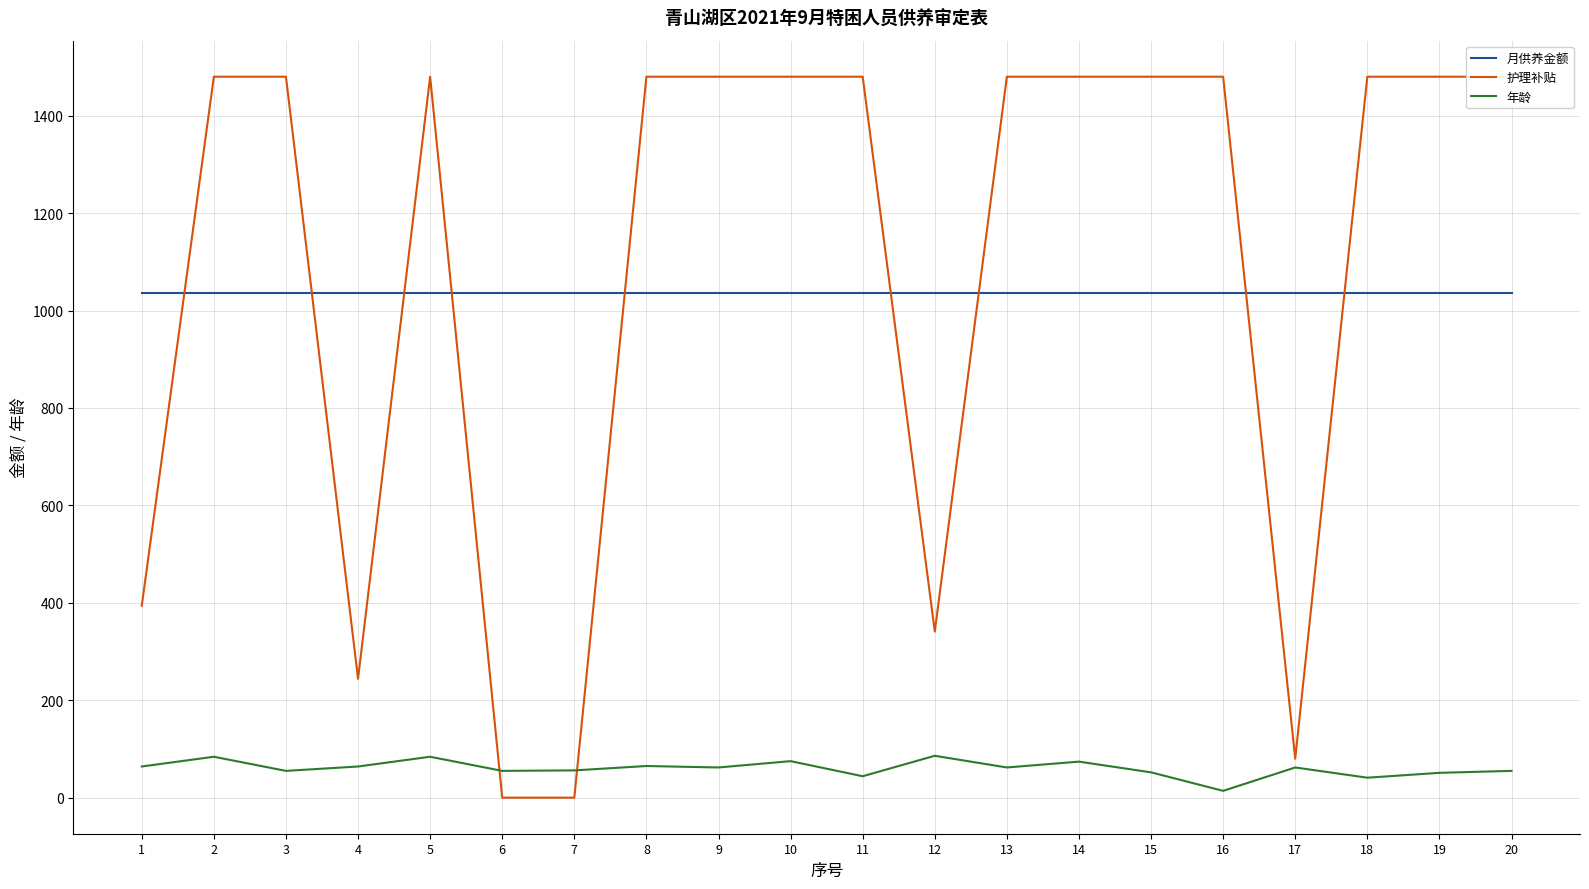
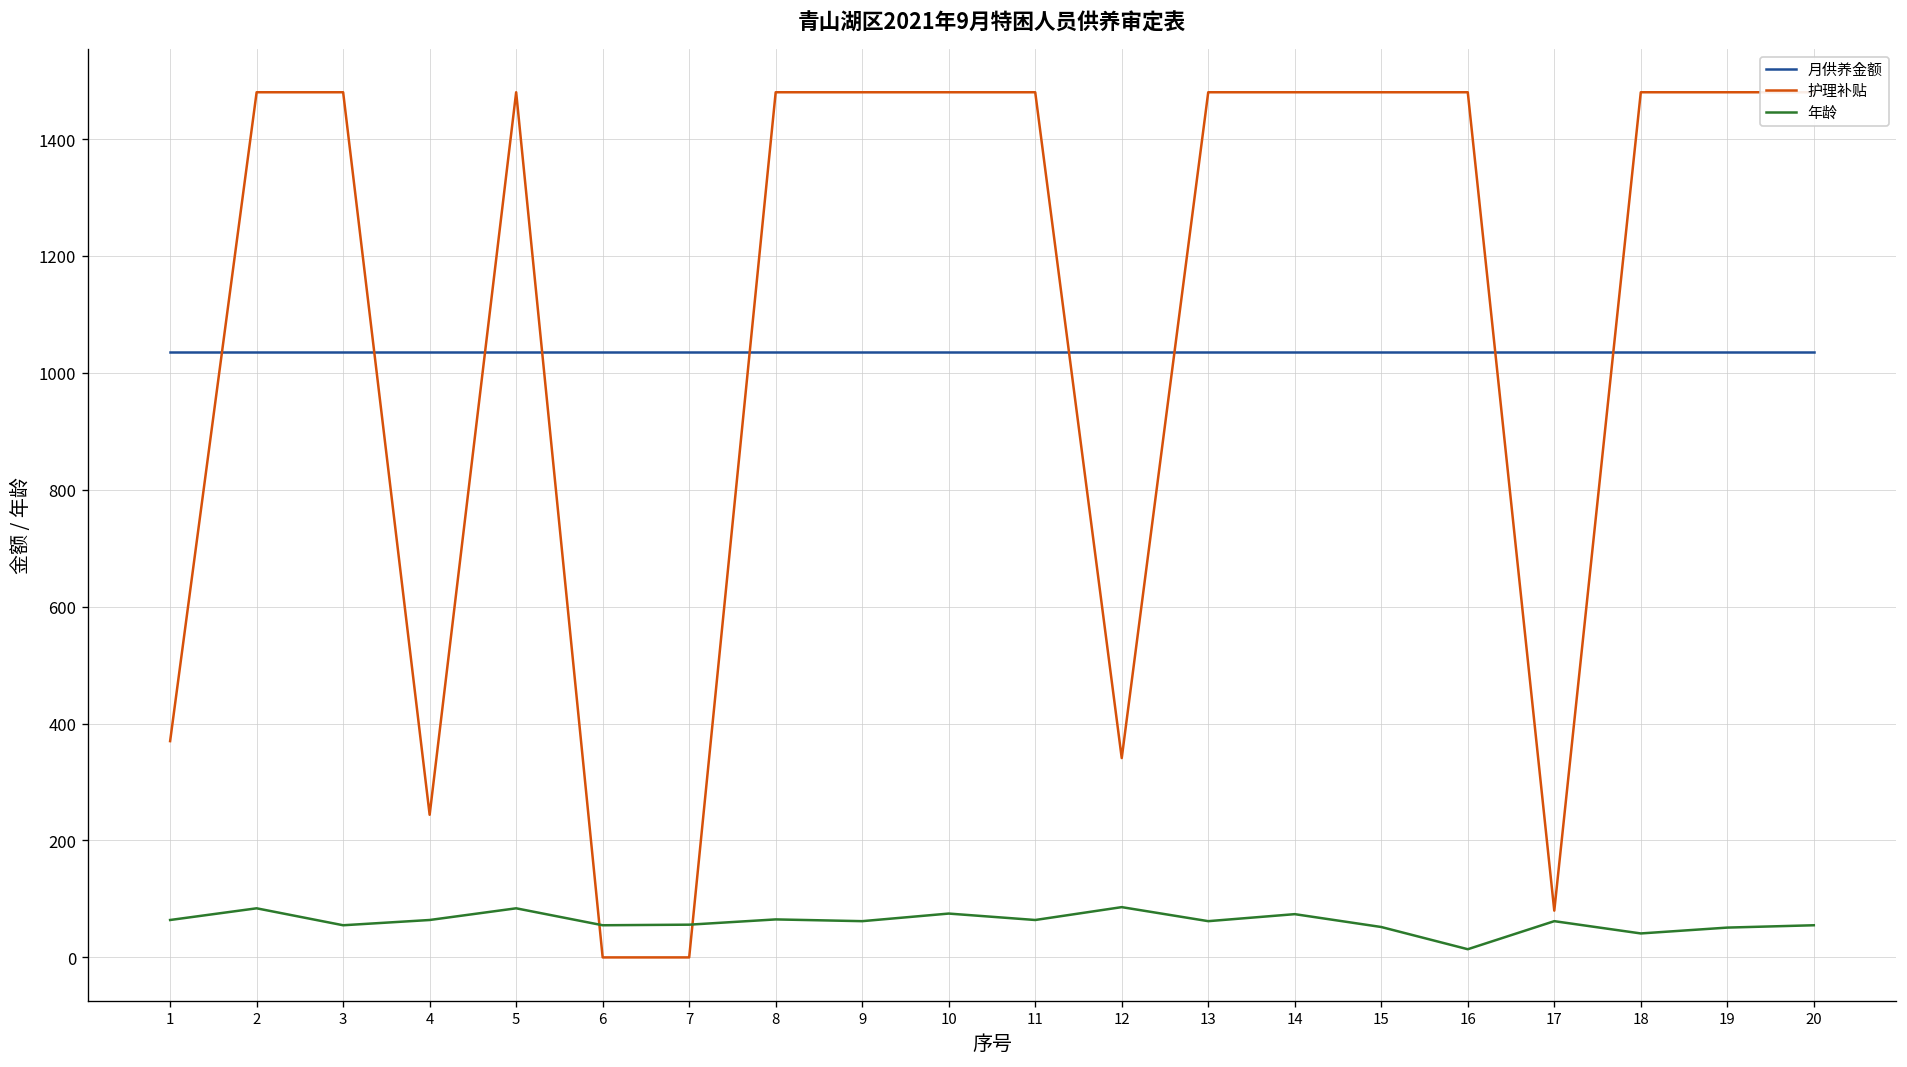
  {
    "月供养金额": {
      "1": 1040,
      "2": 1040,
      "3": 1040,
      "4": 1040,
      "5": 1040,
      "6": 1040,
      "7": 1040,
      "8": 1040,
      "9": 1040,
      "10": 1040,
      "11": 1040,
      "12": 1040,
      "13": 1040,
      "14": 1040,
      "15": 1040,
      "16": 1040,
      "17": 1040,
      "18": 1040,
      "19": 1040,
      "20": 1040
    },
    "护理补贴": {
-     "1": 390,
+     "1": 370,
      "2": 1480,
      "3": 1480,
      "4": 240,
      "5": 1480,
      "6": 0,
      "7": 0,
      "8": 1480,
      "9": 1480,
      "10": 1480,
      "11": 1480,
      "12": 340,
      "13": 1480,
      "14": 1480,
      "15": 1480,
      "16": 1480,
      "17": 80,
      "18": 1480,
      "19": 1480
    },
    "年龄": {
      "1": 60,
      "2": 80,
      "3": 60,
      "4": 60,
      "5": 80,
      "6": 60,
      "7": 60,
      "8": 70,
      "9": 60,
      "10": 80,
-     "11": 40,
+     "11": 60,
      "12": 90,
      "13": 60,
      "14": 70,
      "15": 50,
      "16": 10,
      "17": 60,
      "18": 40,
      "19": 50,
      "20": 60
    }
  }
